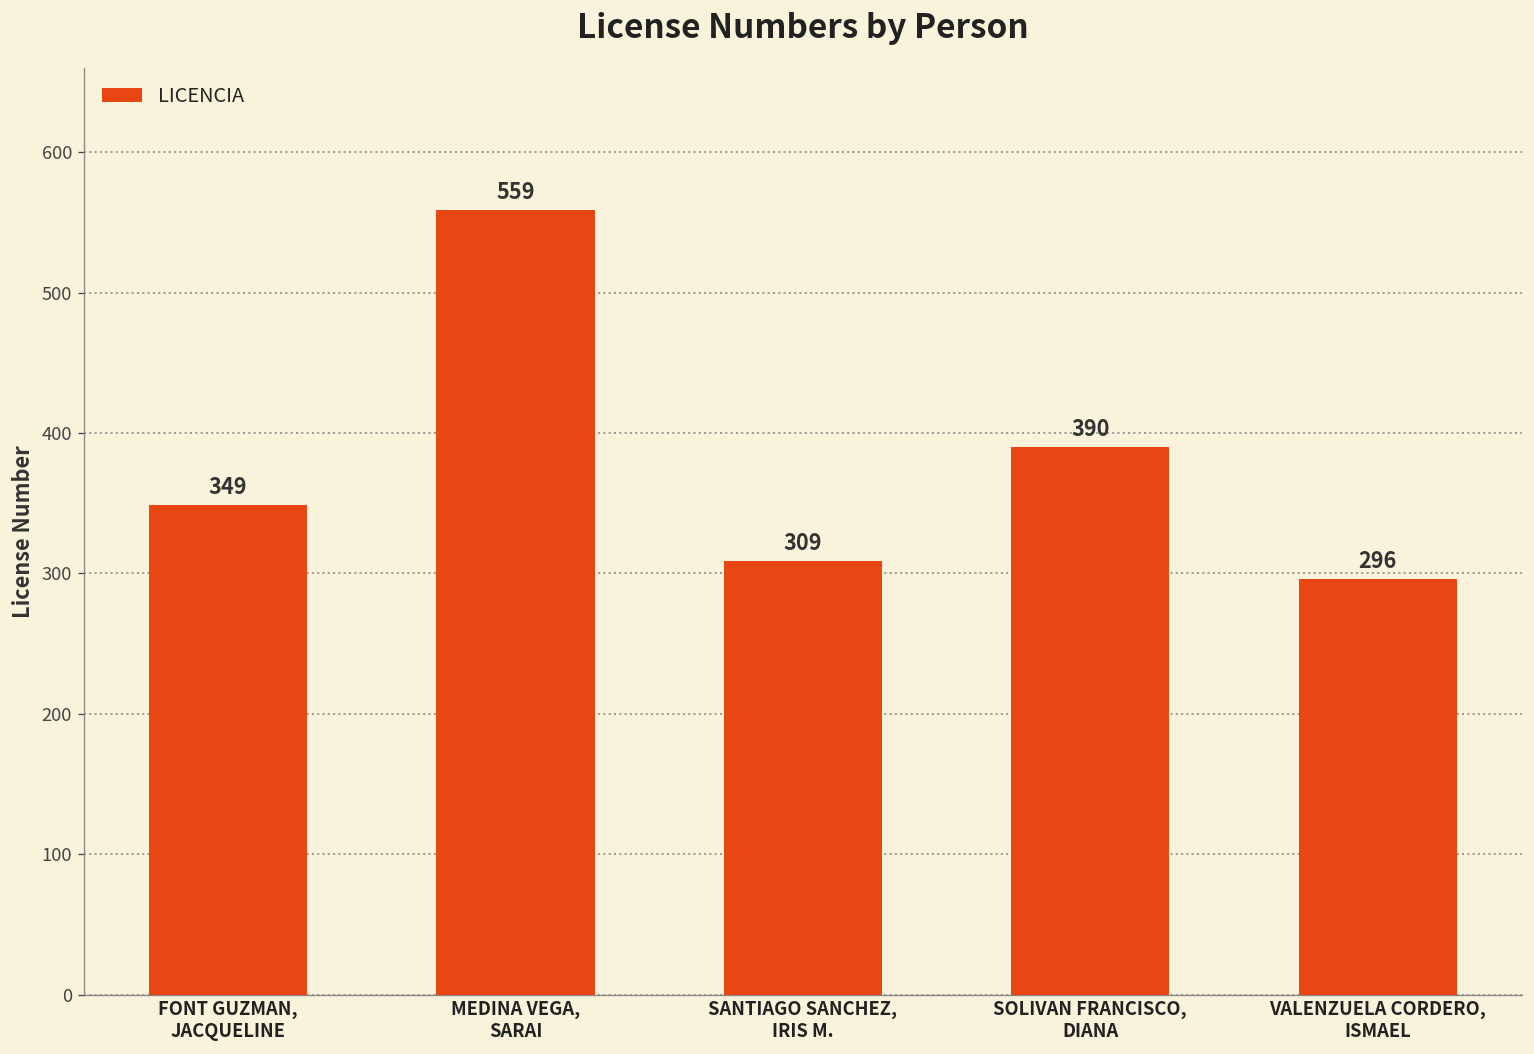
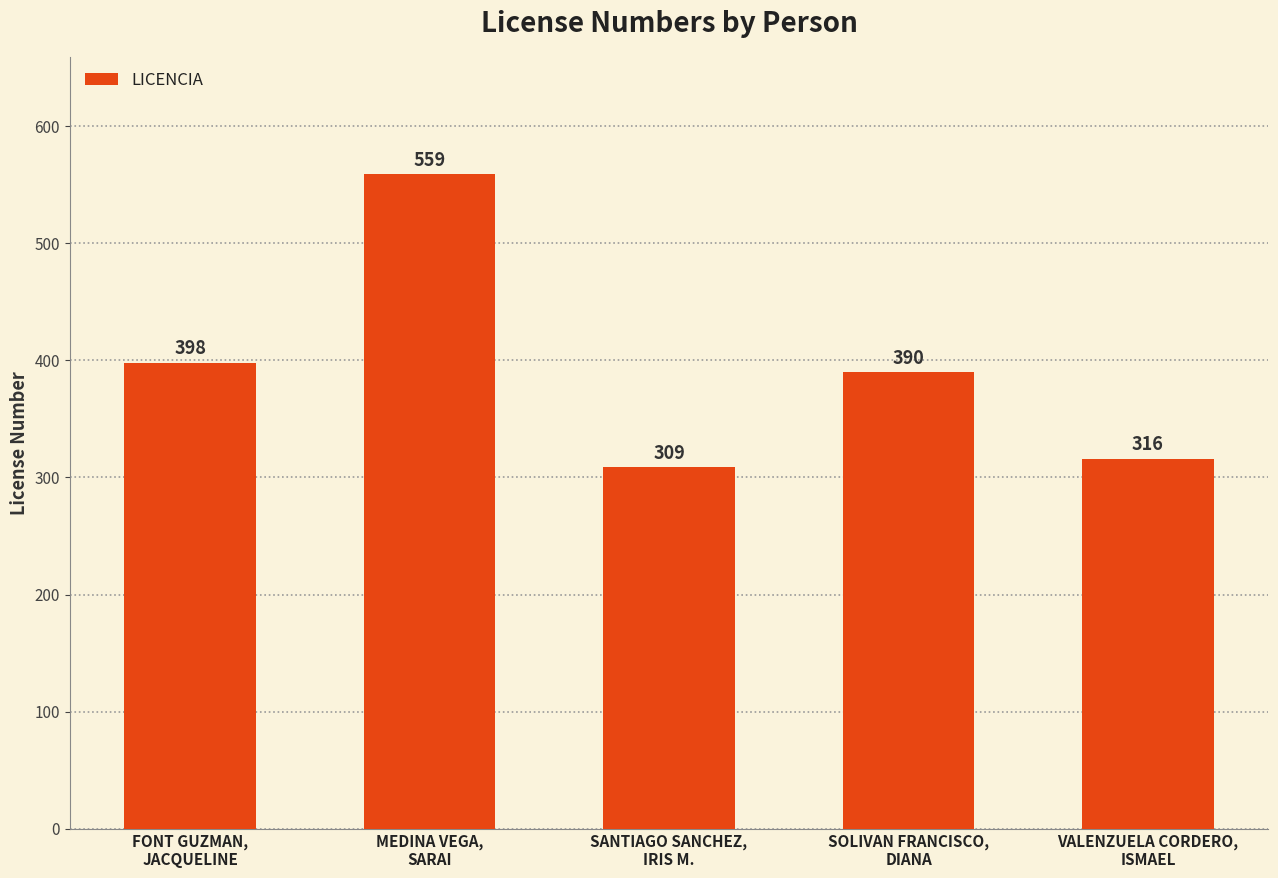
  {
-   "FONT GUZMAN, JACQUELINE": 349,
+   "FONT GUZMAN, JACQUELINE": 398,
    "MEDINA VEGA, SARAI": 559,
    "SANTIAGO SANCHEZ, IRIS M.": 309,
    "SOLIVAN FRANCISCO, DIANA": 390,
-   "VALENZUELA CORDERO, ISMAEL": 296
+   "VALENZUELA CORDERO, ISMAEL": 316
  }
